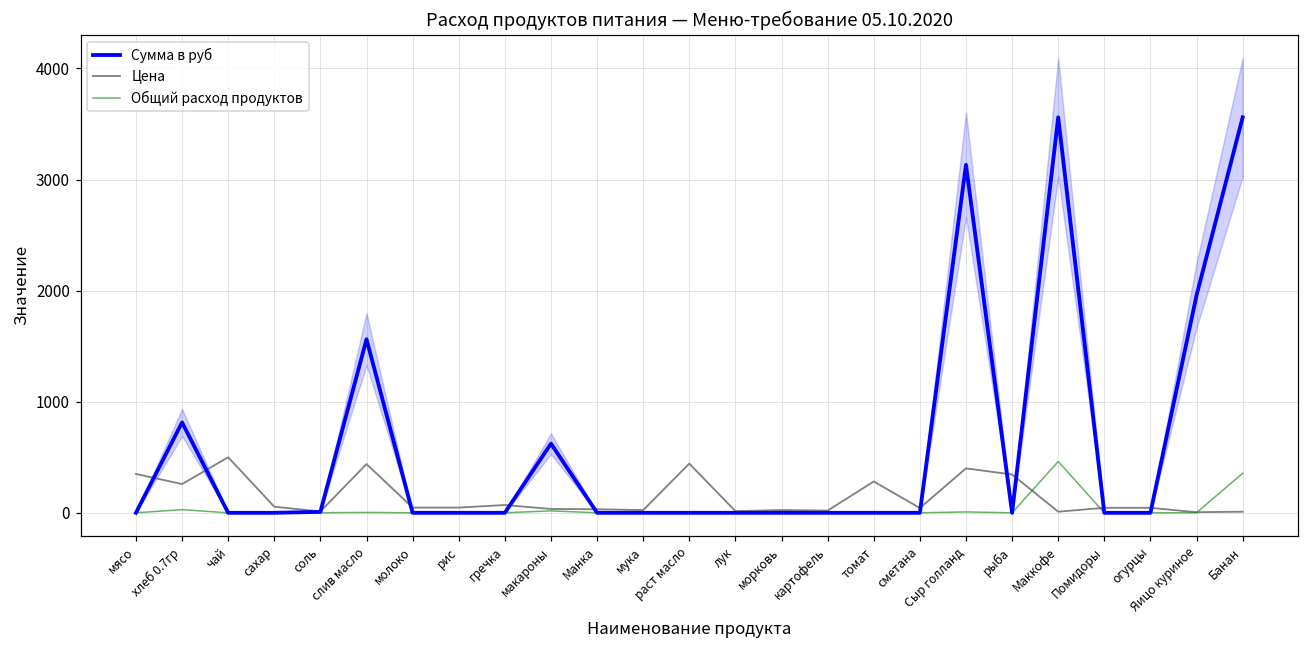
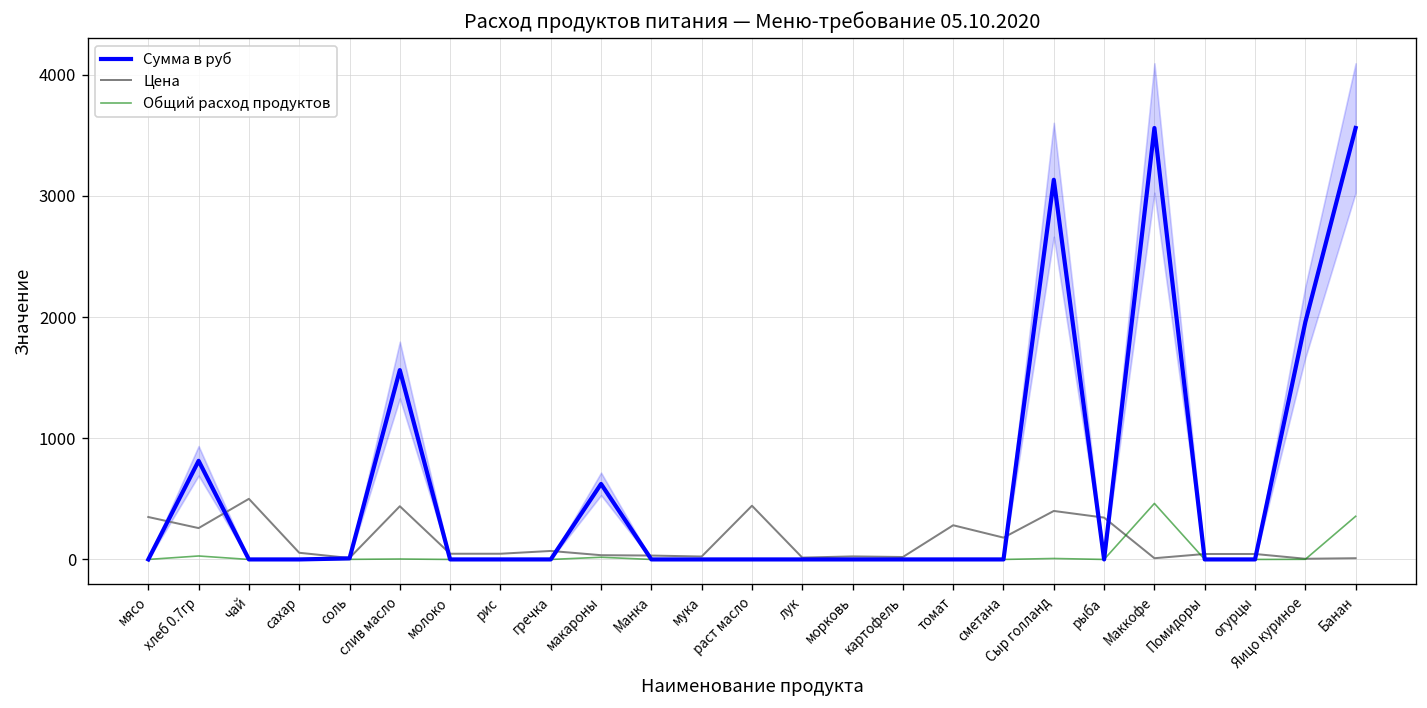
  {
    "Цена": {
      "мясо": 350,
      "хлеб 0.7гр": 260,
      "чай": 500,
      "сахар": 60,
      "слив масло": 440,
      "молоко": 50,
      "рис": 50,
      "гречка": 70,
      "Манка": 30,
      "раст масло": 440,
      "томат": 280,
-     "сметана": 40,
+     "сметана": 180,
      "Сыр голланд": 400,
      "рыба": 350,
      "Маккофе": 10,
      "Помидоры": 50,
      "огурцы": 50,
      "Банан": 10
    },
    "Общий расход продуктов": {
      "хлеб 0.7гр": 30,
      "слив масло": 0,
      "Сыр голланд": 10,
      "Маккофе": 460,
      "Банан": 360
    }
  }
